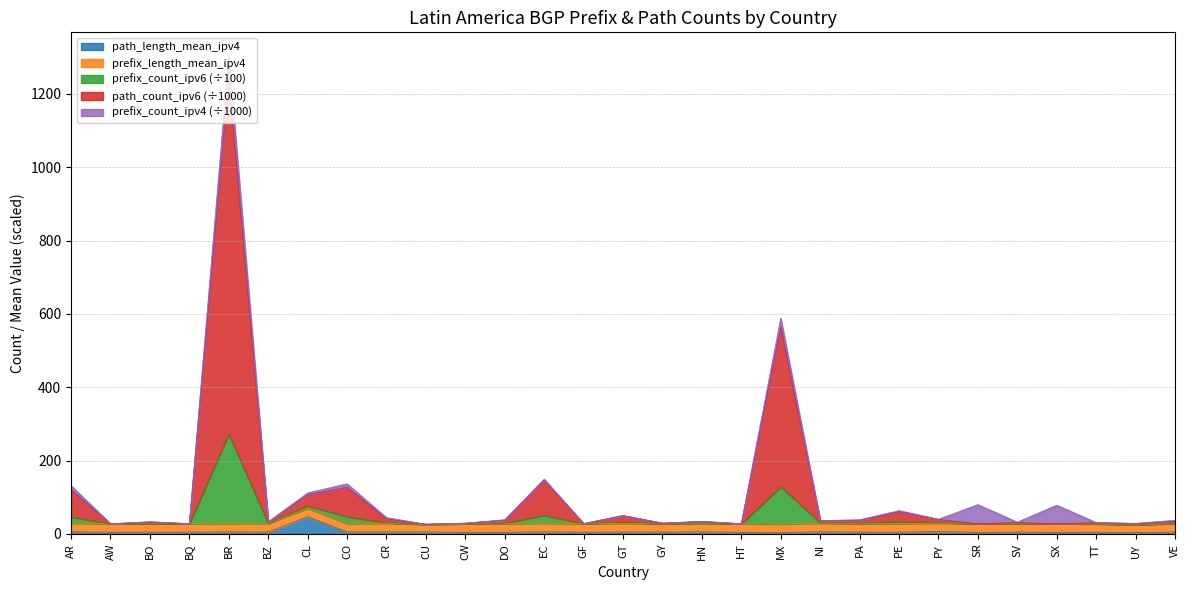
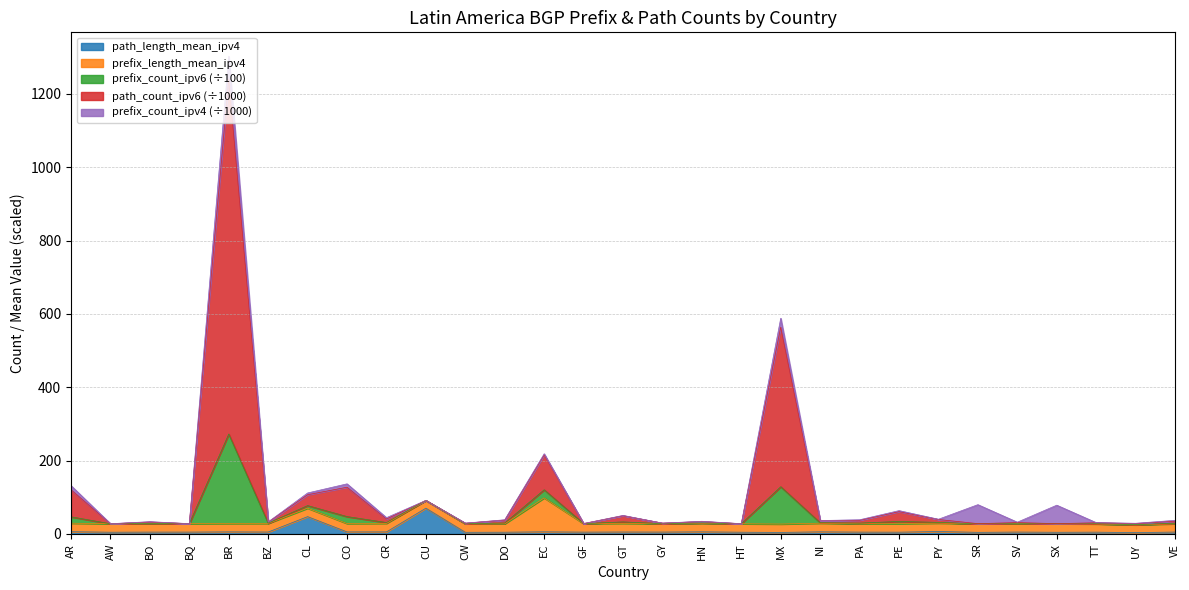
  {
    "path_length_mean_ipv4": {
      "AR": 10,
      "AW": 0,
      "BO": 10,
      "BQ": 10,
      "BR": 10,
      "BZ": 10,
      "CL": 50,
      "CO": 10,
      "CR": 10,
-     "CU": 10,
+     "CU": 70,
      "CW": 0,
      "DO": 0,
      "EC": 10,
      "GF": 10,
      "GT": 10,
      "GY": 10,
      "HN": 10,
      "HT": 0,
      "MX": 0,
      "NI": 10,
      "PA": 10,
      "PE": 0,
      "PY": 10,
      "SR": 0,
      "SV": 10,
      "SX": 0,
      "TT": 0,
      "UY": 0,
      "VE": 10
    },
    "prefix_length_mean_ipv4": {
      "AR": 20,
      "BR": 20,
      "CL": 20,
      "CO": 20,
-     "EC": 20,
+     "EC": 90,
      "MX": 20
    },
    "prefix_count_ipv6 (÷100)": {
      "AR": 20,
      "BR": 240,
      "CL": 10,
      "CO": 20,
      "EC": 20,
      "MX": 100
    },
    "path_count_ipv6 (÷1000)": {
      "AR": 70,
      "CO": 80,
      "MX": 440
    },
    "prefix_count_ipv4 (÷1000)": {
      "AR": 10,
      "CO": 10,
      "MX": 20,
      "SR": 50,
      "SX": 50
    }
  }
